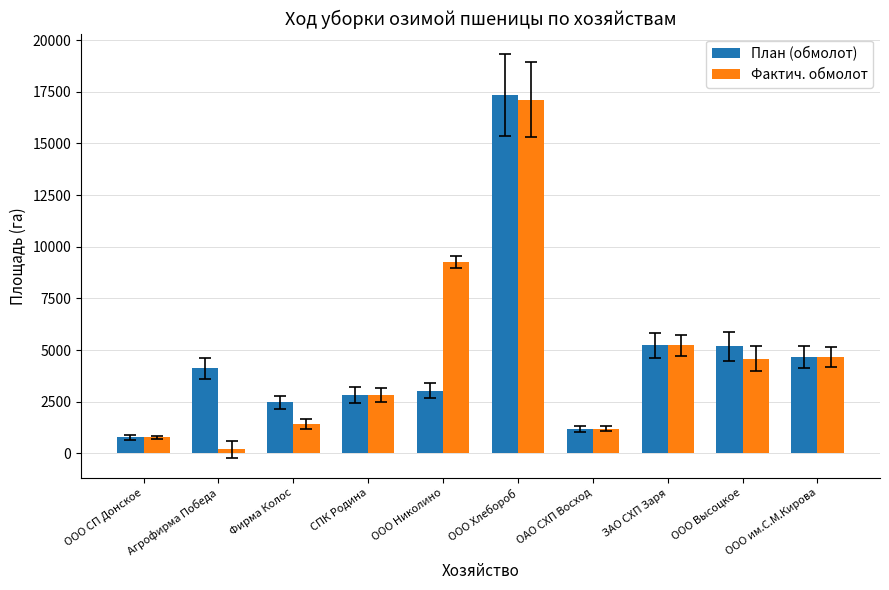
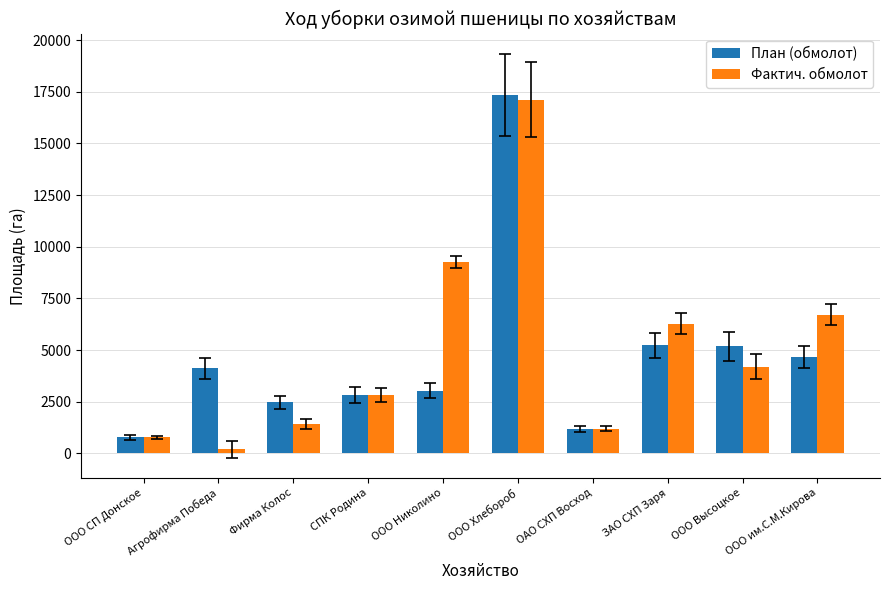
  {
    "Фактич. обмолот": {
      "ООО СП Донское": 800,
      "Агрофирма Победа": 200,
      "Фирма Колос": 1400,
      "СПК Родина": 2800,
      "ООО Николино": 9200,
      "ООО Хлебороб": 17100,
      "ОАО СХП Восход": 1200,
-     "ЗАО СХП Заря": 5200,
-     "ООО Высоцкое": 4600,
-     "ООО им.С.М.Кирова": 4700
+     "ЗАО СХП Заря": 6300,
+     "ООО Высоцкое": 4200,
+     "ООО им.С.М.Кирова": 6700
    }
  }
